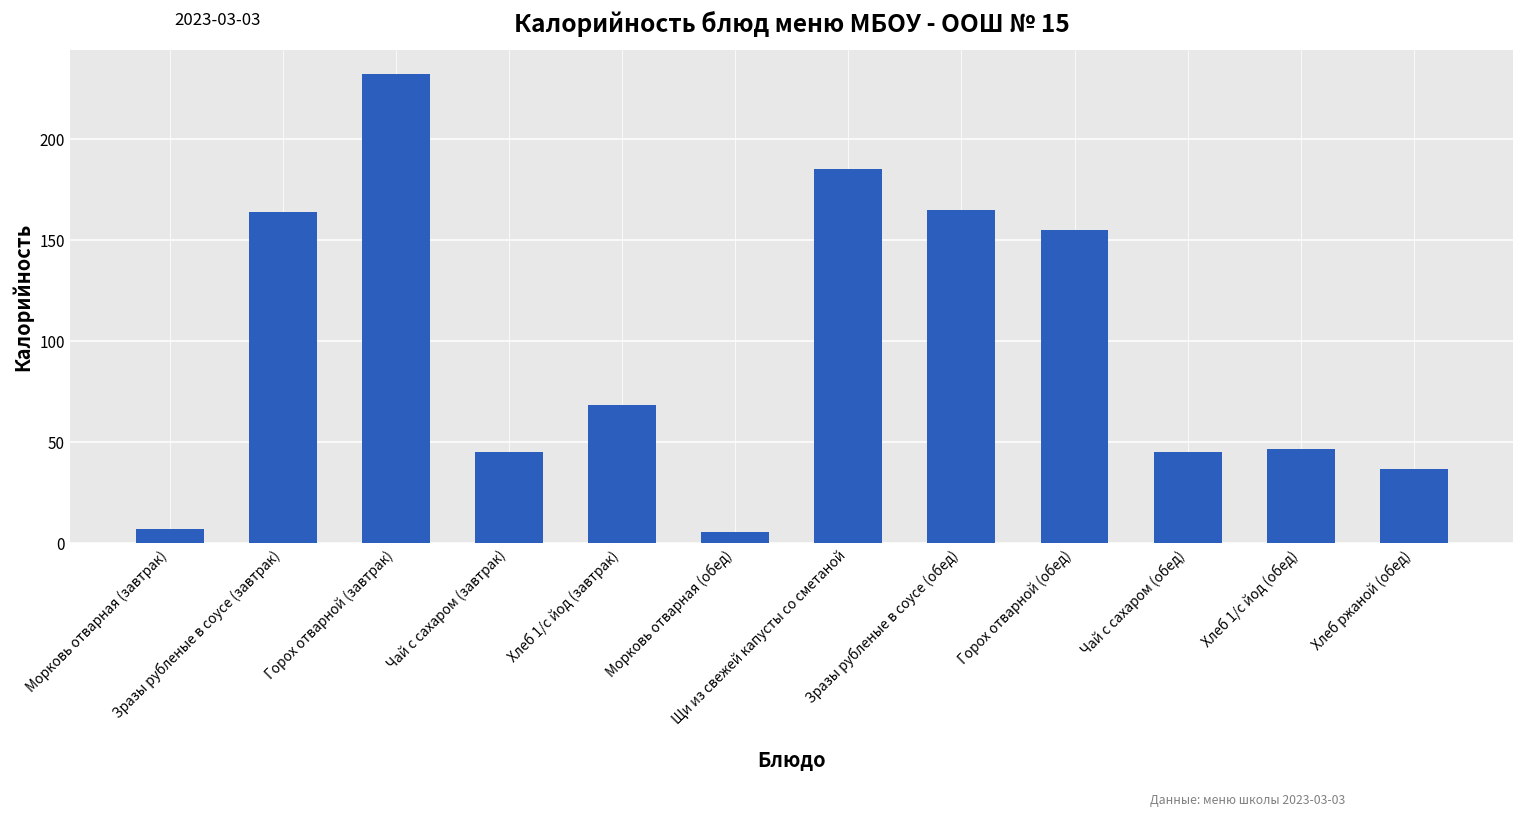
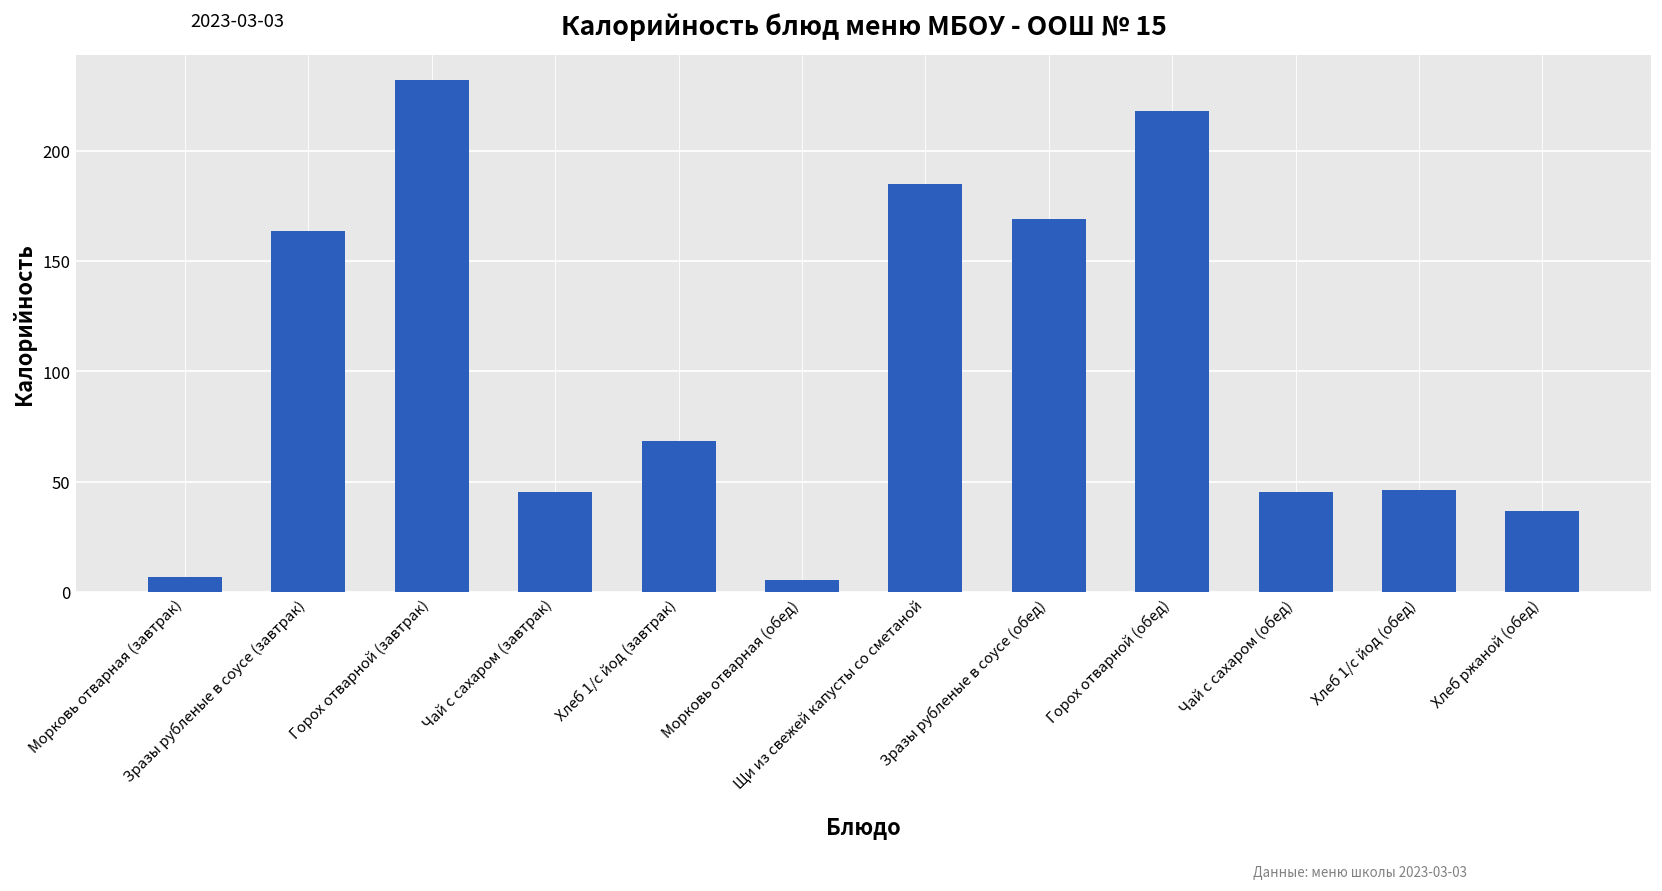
  {
    "Морковь отварная (завтрак)": 7,
    "Зразы рубленые в соусе (завтрак)": 164,
    "Горох отварной (завтрак)": 232,
    "Чай с сахаром (завтрак)": 45,
    "Хлеб 1/с йод (завтрак)": 68,
    "Морковь отварная (обед)": 5,
    "Щи из свежей капусты со сметаной": 185,
-   "Зразы рубленые в соусе (обед)": 165,
-   "Горох отварной (обед)": 155,
+   "Зразы рубленые в соусе (обед)": 169,
+   "Горох отварной (обед)": 218,
    "Чай с сахаром (обед)": 45,
    "Хлеб 1/с йод (обед)": 46,
    "Хлеб ржаной (обед)": 37
  }
